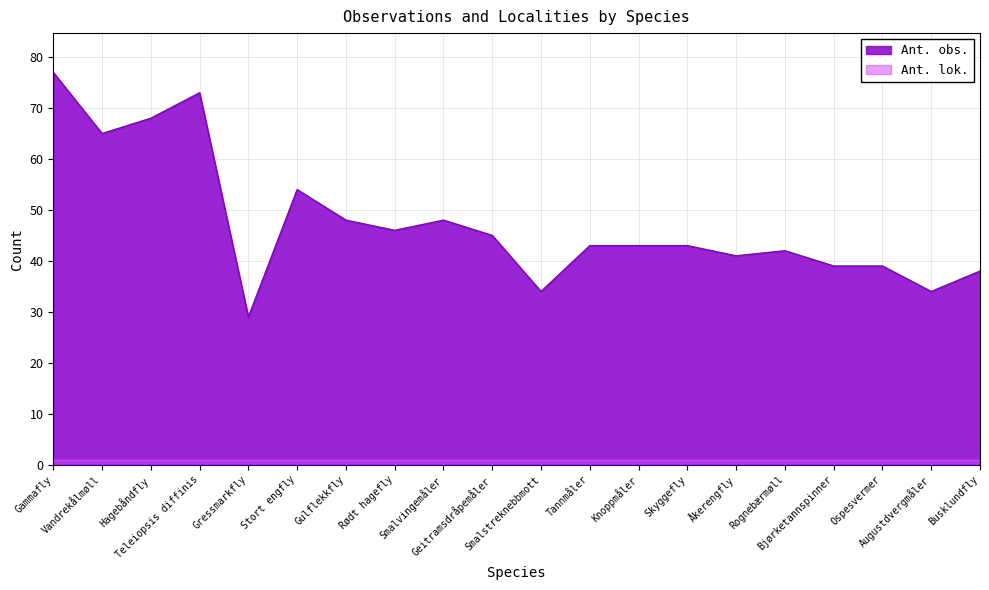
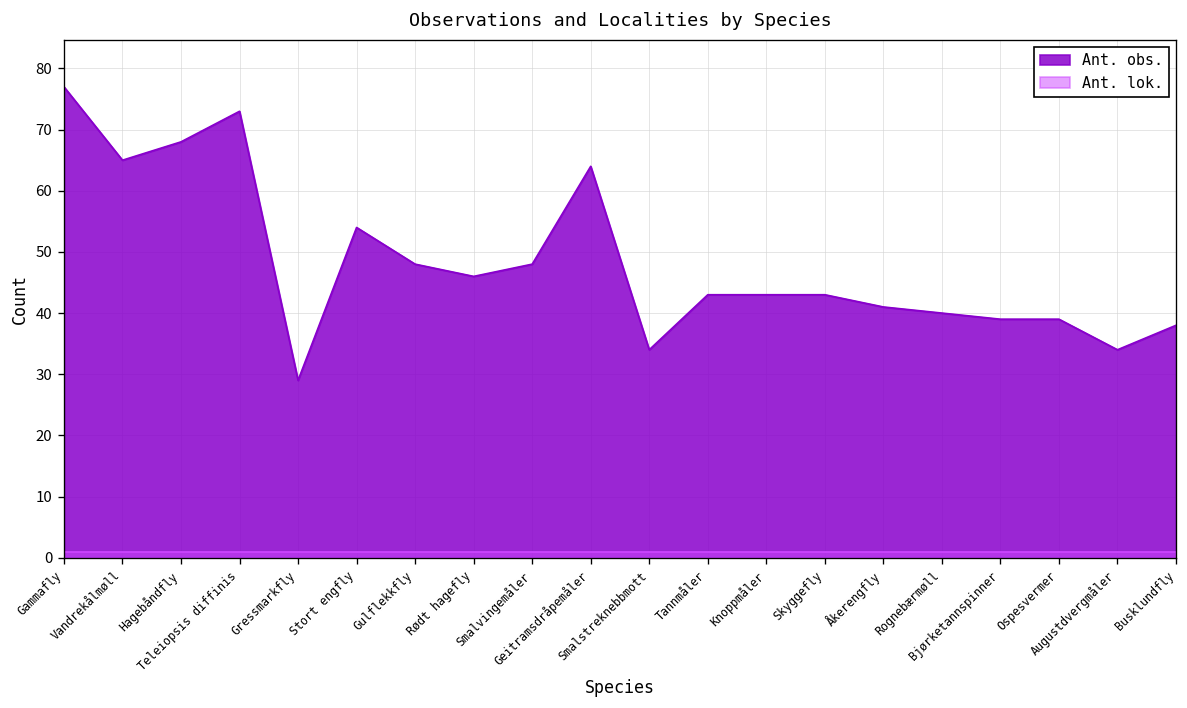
  {
    "Ant. obs.": {
      "Gammafly": 77,
      "Vandrekålmøll": 65,
      "Hagebåndfly": 68,
      "Teleiopsis diffinis": 73,
      "Gressmarkfly": 29,
      "Stort engfly": 54,
      "Gulflekkfly": 48,
      "Rødt hagefly": 46,
      "Smalvingemåler": 48,
-     "Geitramsdråpemåler": 45,
+     "Geitramsdråpemåler": 64,
      "Smalstreknebbmott": 34,
      "Tannmåler": 43,
      "Knoppmåler": 43,
      "Skyggefly": 43,
      "Åkerengfly": 41,
-     "Rognebærmøll": 42,
+     "Rognebærmøll": 40,
      "Bjørketannspinner": 39,
      "Ospesvermer": 39,
      "Augustdvergmåler": 34,
      "Busklundfly": 38
    },
    "Ant. lok.": {
      "Gammafly": 1,
      "Vandrekålmøll": 1,
      "Hagebåndfly": 1,
      "Teleiopsis diffinis": 1,
      "Gressmarkfly": 1,
      "Stort engfly": 1,
      "Gulflekkfly": 1,
      "Rødt hagefly": 1,
      "Smalvingemåler": 1,
      "Geitramsdråpemåler": 1,
      "Smalstreknebbmott": 1,
      "Tannmåler": 1,
      "Knoppmåler": 1,
      "Skyggefly": 1,
      "Åkerengfly": 1,
      "Rognebærmøll": 1,
      "Bjørketannspinner": 1,
      "Ospesvermer": 1,
      "Augustdvergmåler": 1,
      "Busklundfly": 1
    }
  }
